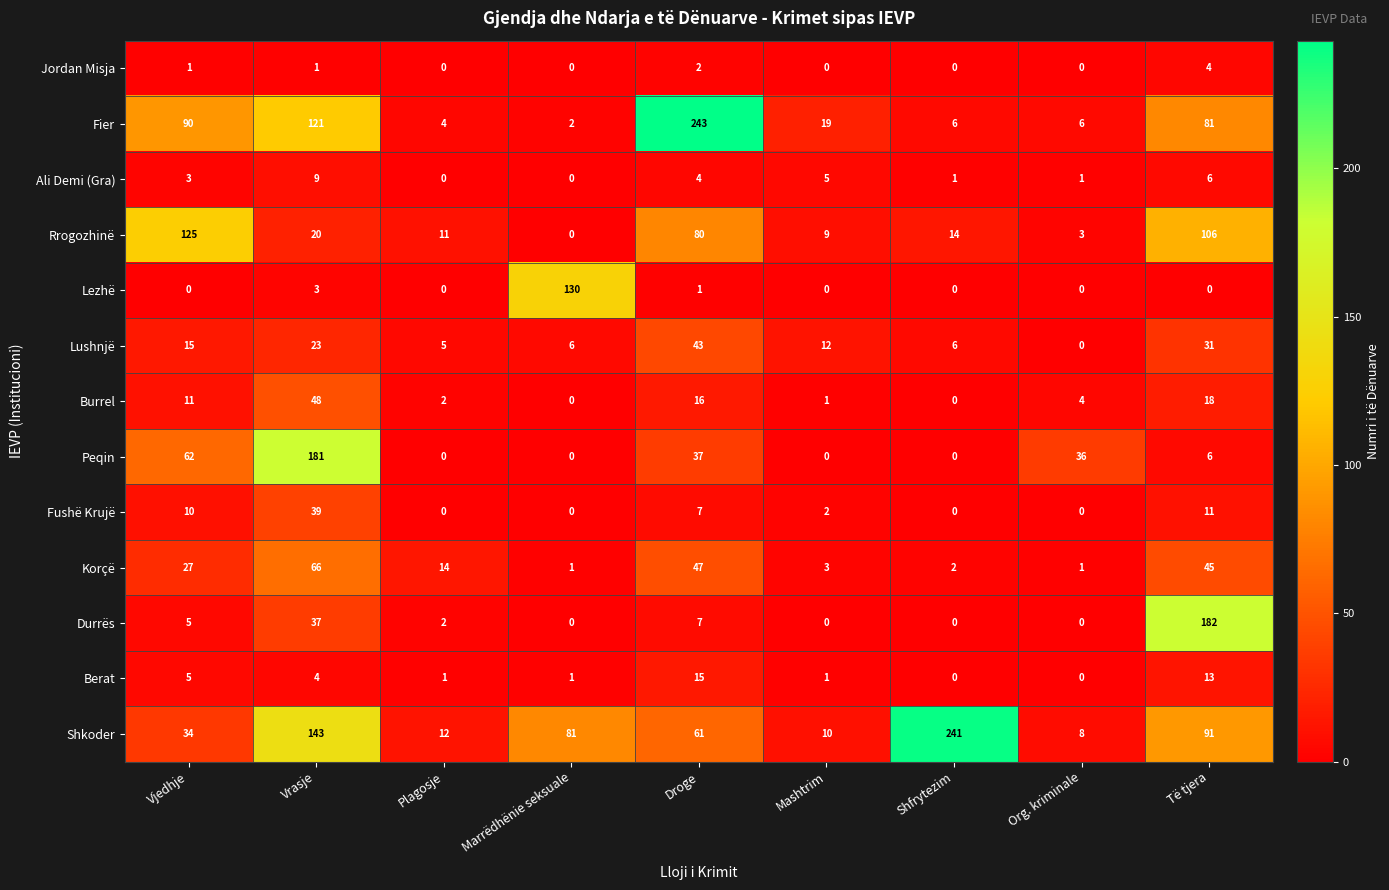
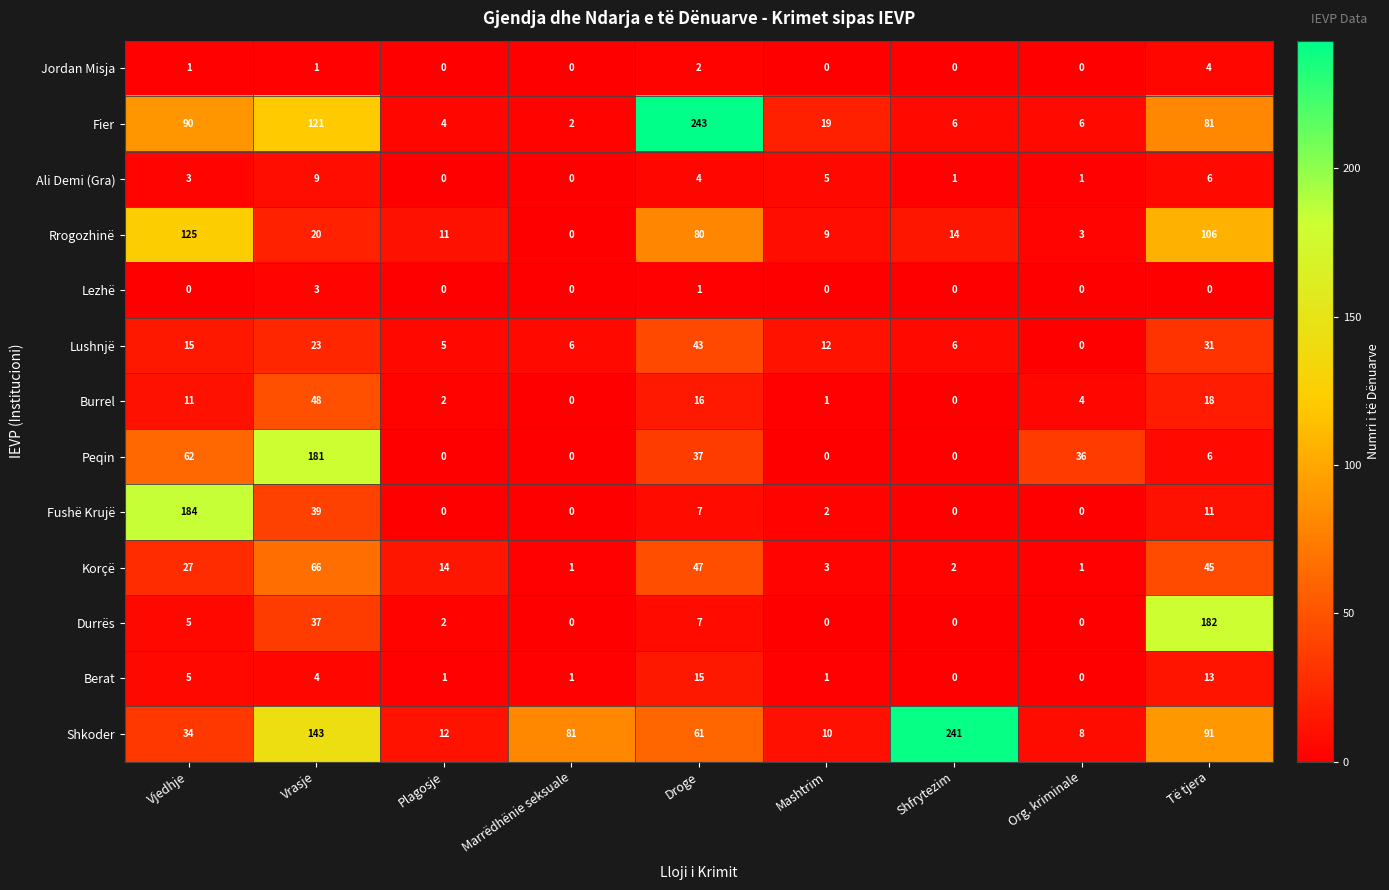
  {
    "Jordan Misja": {
      "Vjedhje": 1,
      "Vrasje": 1,
      "Plagosje": 0,
      "Marrëdhënie seksuale": 0,
      "Droge": 2,
      "Mashtrim": 0,
      "Shfrytezim": 0,
      "Org. kriminale": 0,
      "Të tjera": 4
    },
    "Fier": {
      "Vjedhje": 90,
      "Vrasje": 121,
      "Plagosje": 4,
      "Marrëdhënie seksuale": 2,
      "Droge": 243,
      "Mashtrim": 19,
      "Shfrytezim": 6,
      "Org. kriminale": 6,
      "Të tjera": 81
    },
    "Ali Demi (Gra)": {
      "Vjedhje": 3,
      "Vrasje": 9,
      "Plagosje": 0,
      "Marrëdhënie seksuale": 0,
      "Droge": 4,
      "Mashtrim": 5,
      "Shfrytezim": 1,
      "Org. kriminale": 1,
      "Të tjera": 6
    },
    "Rrogozhinë": {
      "Vjedhje": 125,
      "Vrasje": 20,
      "Plagosje": 11,
      "Marrëdhënie seksuale": 0,
      "Droge": 80,
      "Mashtrim": 9,
      "Shfrytezim": 14,
      "Org. kriminale": 3,
      "Të tjera": 106
    },
    "Lezhë": {
      "Vjedhje": 0,
      "Vrasje": 3,
      "Plagosje": 0,
-     "Marrëdhënie seksuale": 130,
+     "Marrëdhënie seksuale": 0,
      "Droge": 1,
      "Mashtrim": 0,
      "Shfrytezim": 0,
      "Org. kriminale": 0,
      "Të tjera": 0
    },
    "Lushnjë": {
      "Vjedhje": 15,
      "Vrasje": 23,
      "Plagosje": 5,
      "Marrëdhënie seksuale": 6,
      "Droge": 43,
      "Mashtrim": 12,
      "Shfrytezim": 6,
      "Org. kriminale": 0,
      "Të tjera": 31
    },
    "Burrel": {
      "Vjedhje": 11,
      "Vrasje": 48,
      "Plagosje": 2,
      "Marrëdhënie seksuale": 0,
      "Droge": 16,
      "Mashtrim": 1,
      "Shfrytezim": 0,
      "Org. kriminale": 4,
      "Të tjera": 18
    },
    "Peqin": {
      "Vjedhje": 62,
      "Vrasje": 181,
      "Plagosje": 0,
      "Marrëdhënie seksuale": 0,
      "Droge": 37,
      "Mashtrim": 0,
      "Shfrytezim": 0,
      "Org. kriminale": 36,
      "Të tjera": 6
    },
    "Fushë Krujë": {
-     "Vjedhje": 10,
+     "Vjedhje": 184,
      "Vrasje": 39,
      "Plagosje": 0,
      "Marrëdhënie seksuale": 0,
      "Droge": 7,
      "Mashtrim": 2,
      "Shfrytezim": 0,
      "Org. kriminale": 0,
      "Të tjera": 11
    },
    "Korçë": {
      "Vjedhje": 27,
      "Vrasje": 66,
      "Plagosje": 14,
      "Marrëdhënie seksuale": 1,
      "Droge": 47,
      "Mashtrim": 3,
      "Shfrytezim": 2,
      "Org. kriminale": 1,
      "Të tjera": 45
    },
    "Durrës": {
      "Vjedhje": 5,
      "Vrasje": 37,
      "Plagosje": 2,
      "Marrëdhënie seksuale": 0,
      "Droge": 7,
      "Mashtrim": 0,
      "Shfrytezim": 0,
      "Org. kriminale": 0,
      "Të tjera": 182
    },
    "Berat": {
      "Vjedhje": 5,
      "Vrasje": 4,
      "Plagosje": 1,
      "Marrëdhënie seksuale": 1,
      "Droge": 15,
      "Mashtrim": 1,
      "Shfrytezim": 0,
      "Org. kriminale": 0,
      "Të tjera": 13
    },
    "Shkoder": {
      "Vjedhje": 34,
      "Vrasje": 143,
      "Plagosje": 12,
      "Marrëdhënie seksuale": 81,
      "Droge": 61,
      "Mashtrim": 10,
      "Shfrytezim": 241,
      "Org. kriminale": 8,
      "Të tjera": 91
    }
  }
